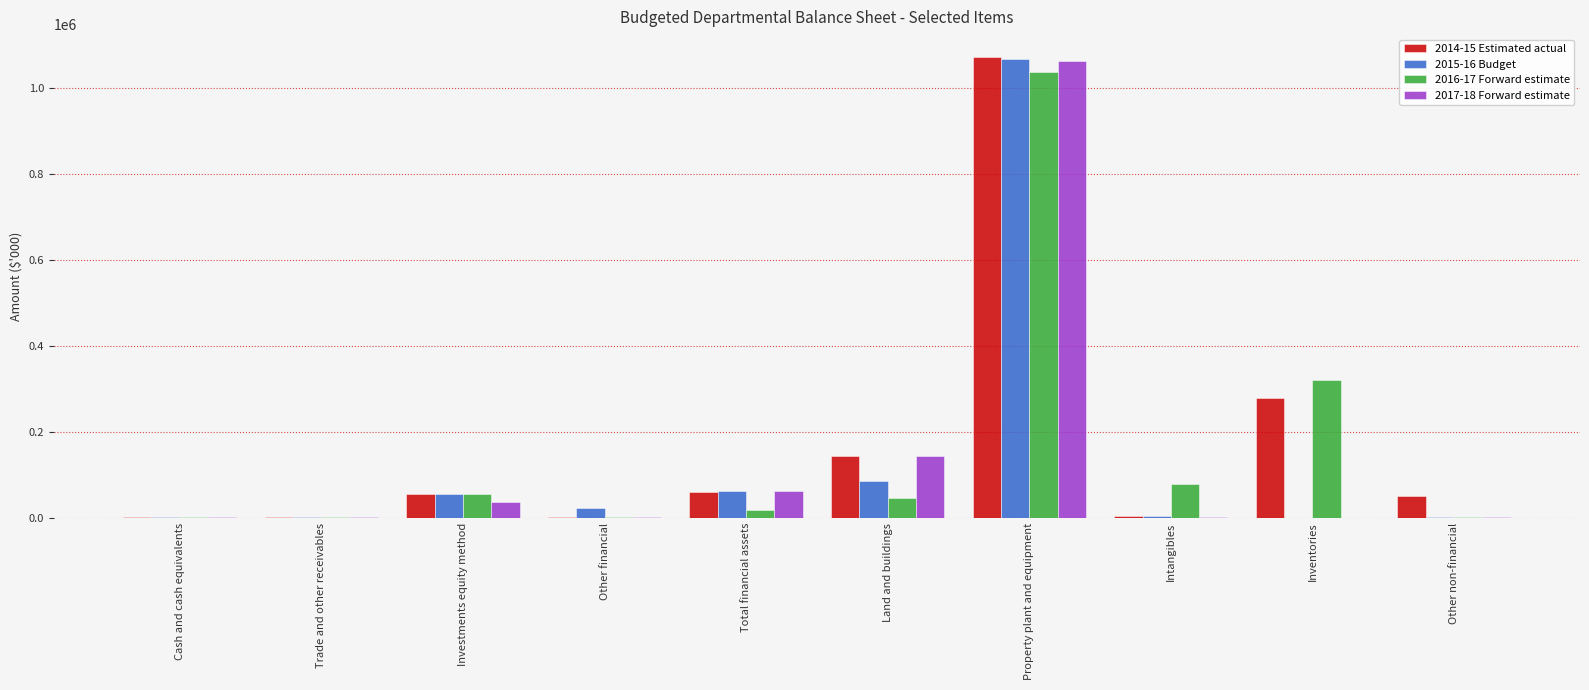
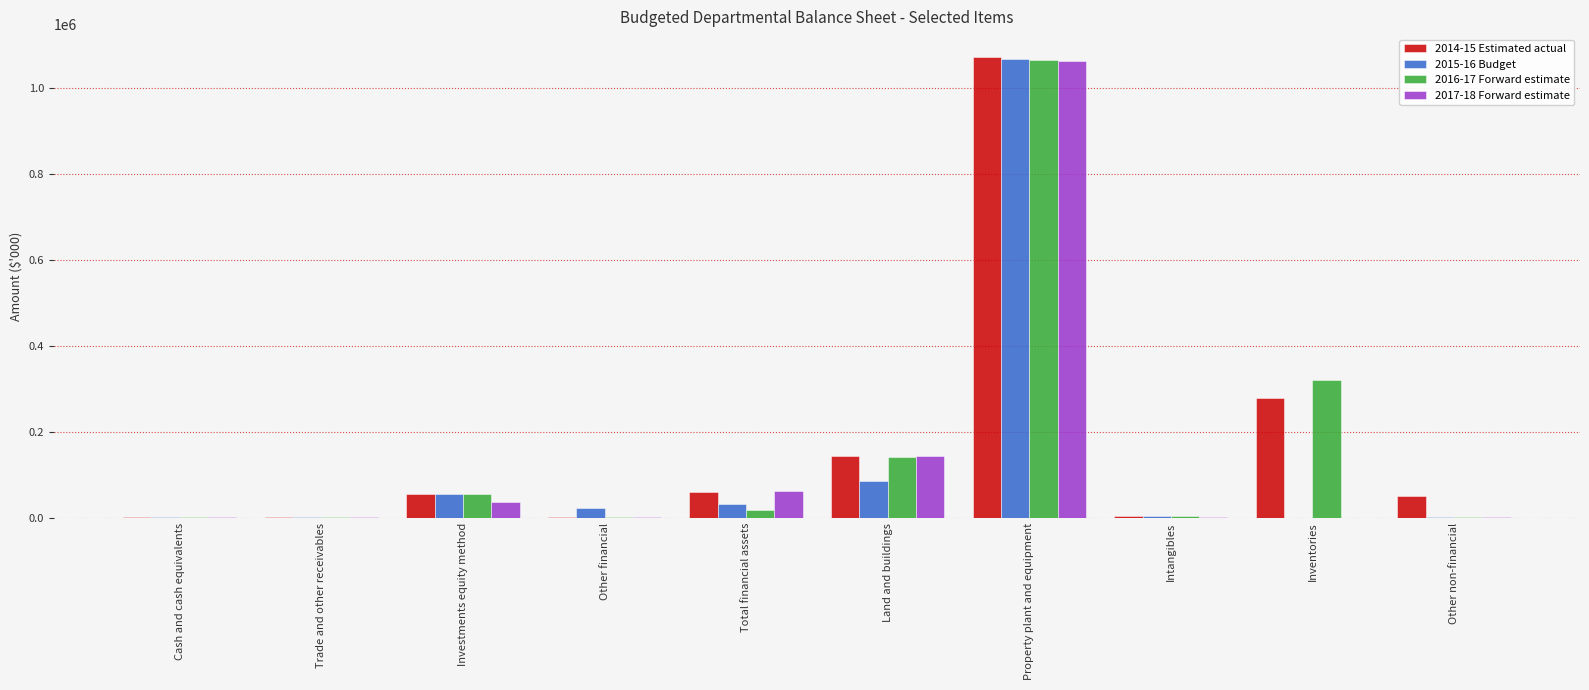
  {
    "2014-15 Estimated actual": {
      "Investments equity method": 60000,
      "Total financial assets": 60000,
      "Land and buildings": 140000,
      "Property plant and equipment": 1070000,
      "Inventories": 280000,
      "Other non-financial": 50000
    },
    "2015-16 Budget": {
      "Investments equity method": 60000,
      "Other financial": 20000,
-     "Total financial assets": 60000,
+     "Total financial assets": 30000,
      "Land and buildings": 90000,
      "Property plant and equipment": 1070000
    },
    "2016-17 Forward estimate": {
      "Investments equity method": 60000,
      "Total financial assets": 20000,
-     "Land and buildings": 50000,
-     "Property plant and equipment": 1040000,
-     "Intangibles": 80000,
+     "Land and buildings": 140000,
+     "Property plant and equipment": 1060000,
+     "Intangibles": 0,
      "Inventories": 320000
    },
    "2017-18 Forward estimate": {
      "Investments equity method": 40000,
      "Total financial assets": 60000,
      "Land and buildings": 140000,
      "Property plant and equipment": 1060000
    }
  }
